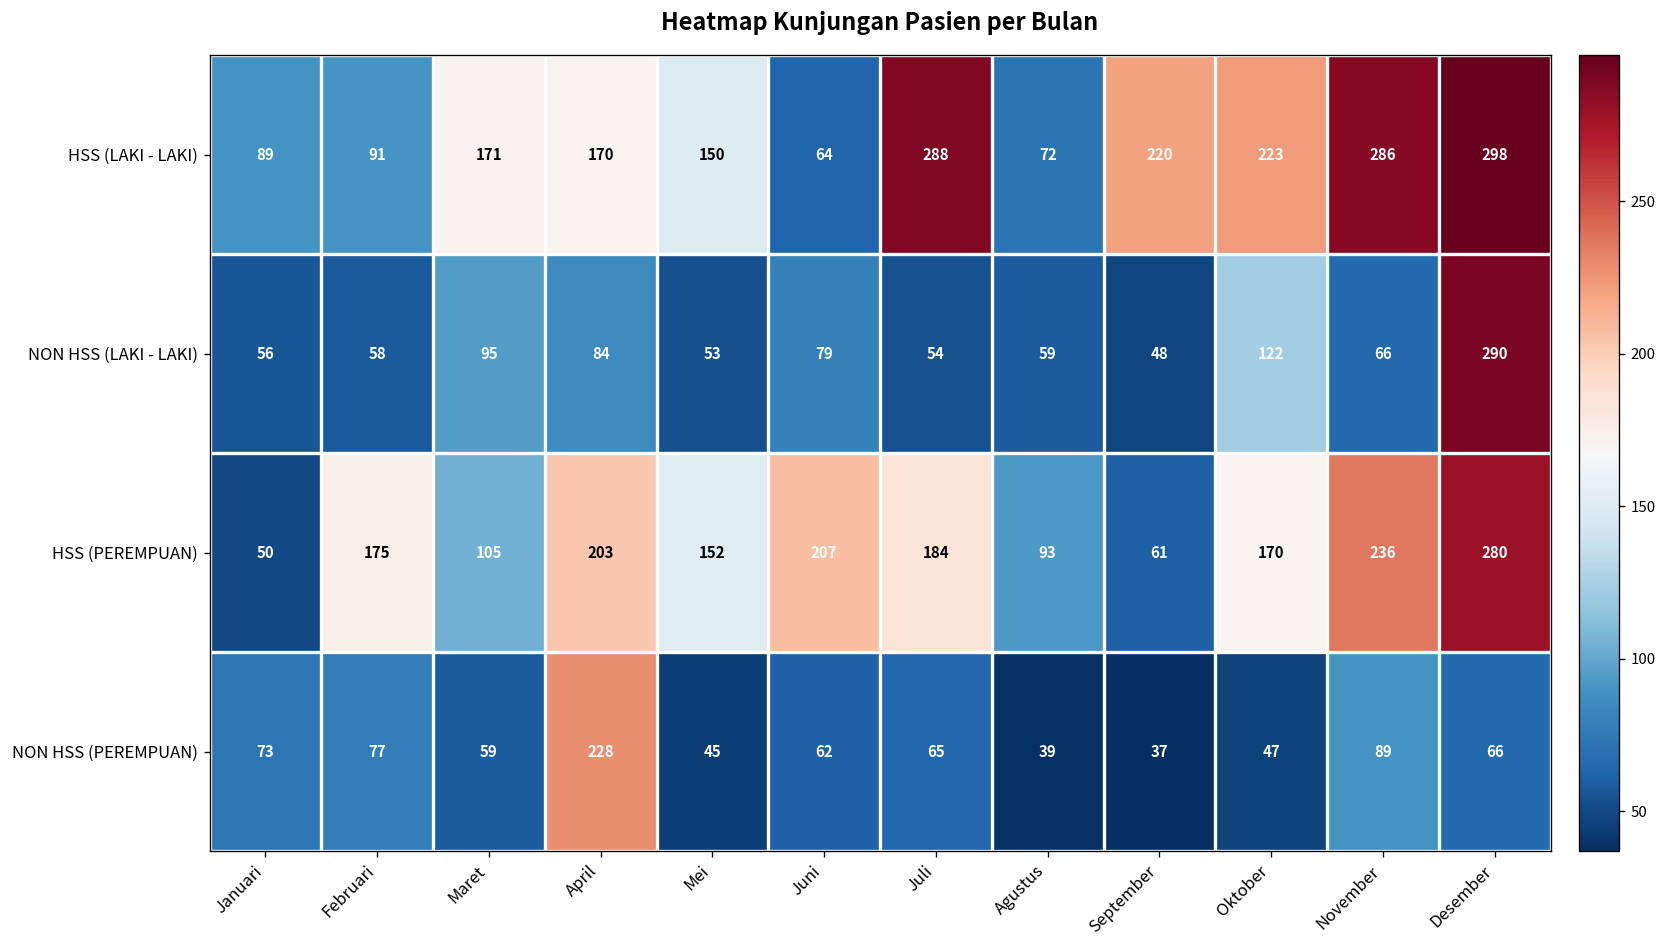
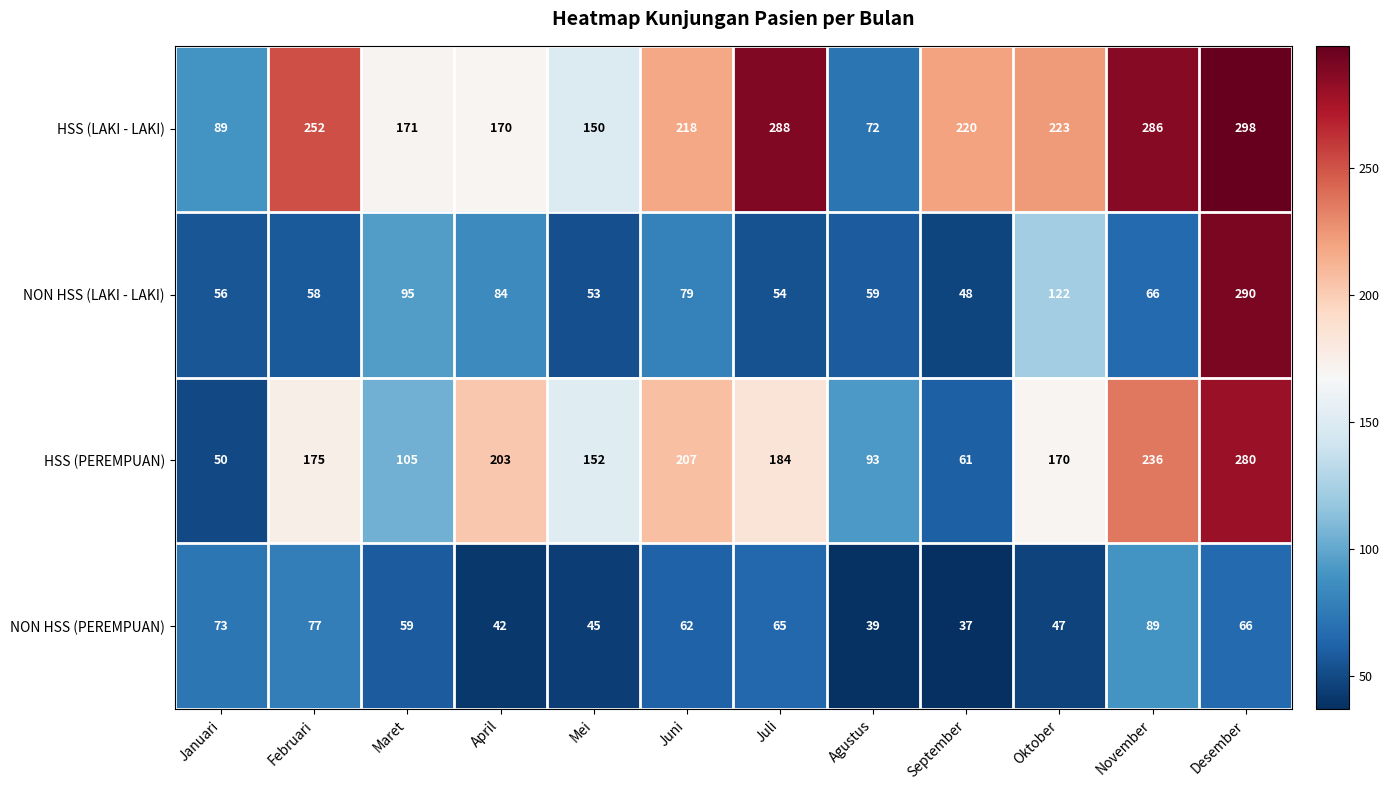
  {
    "HSS (LAKI - LAKI)": {
      "Januari": 89,
-     "Februari": 91,
+     "Februari": 252,
      "Maret": 171,
      "April": 170,
      "Mei": 150,
-     "Juni": 64,
+     "Juni": 218,
      "Juli": 288,
      "Agustus": 72,
      "September": 220,
      "Oktober": 223,
      "November": 286,
      "Desember": 298
    },
    "NON HSS (LAKI - LAKI)": {
      "Januari": 56,
      "Februari": 58,
      "Maret": 95,
      "April": 84,
      "Mei": 53,
      "Juni": 79,
      "Juli": 54,
      "Agustus": 59,
      "September": 48,
      "Oktober": 122,
      "November": 66,
      "Desember": 290
    },
    "HSS (PEREMPUAN)": {
      "Januari": 50,
      "Februari": 175,
      "Maret": 105,
      "April": 203,
      "Mei": 152,
      "Juni": 207,
      "Juli": 184,
      "Agustus": 93,
      "September": 61,
      "Oktober": 170,
      "November": 236,
      "Desember": 280
    },
    "NON HSS (PEREMPUAN)": {
      "Januari": 73,
      "Februari": 77,
      "Maret": 59,
-     "April": 228,
+     "April": 42,
      "Mei": 45,
      "Juni": 62,
      "Juli": 65,
      "Agustus": 39,
      "September": 37,
      "Oktober": 47,
      "November": 89,
      "Desember": 66
    }
  }
